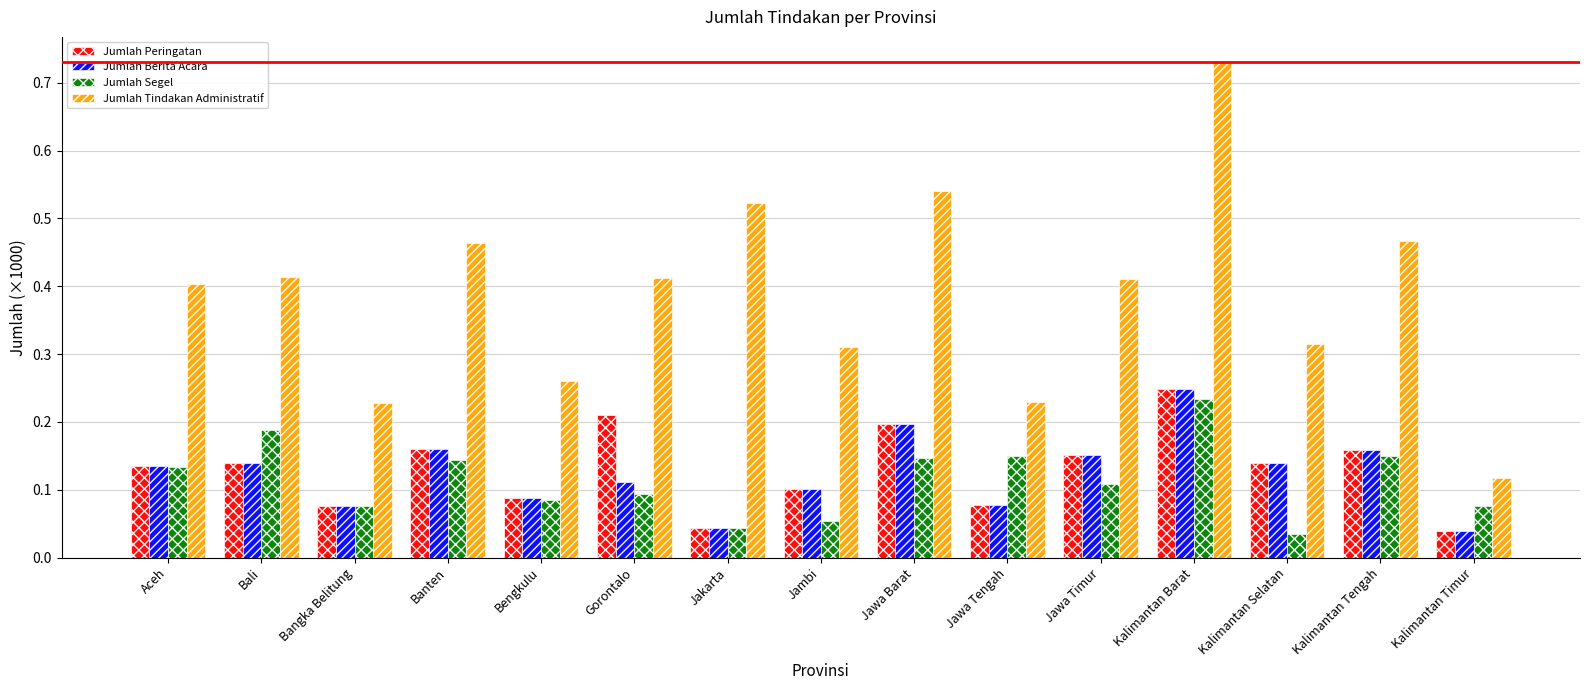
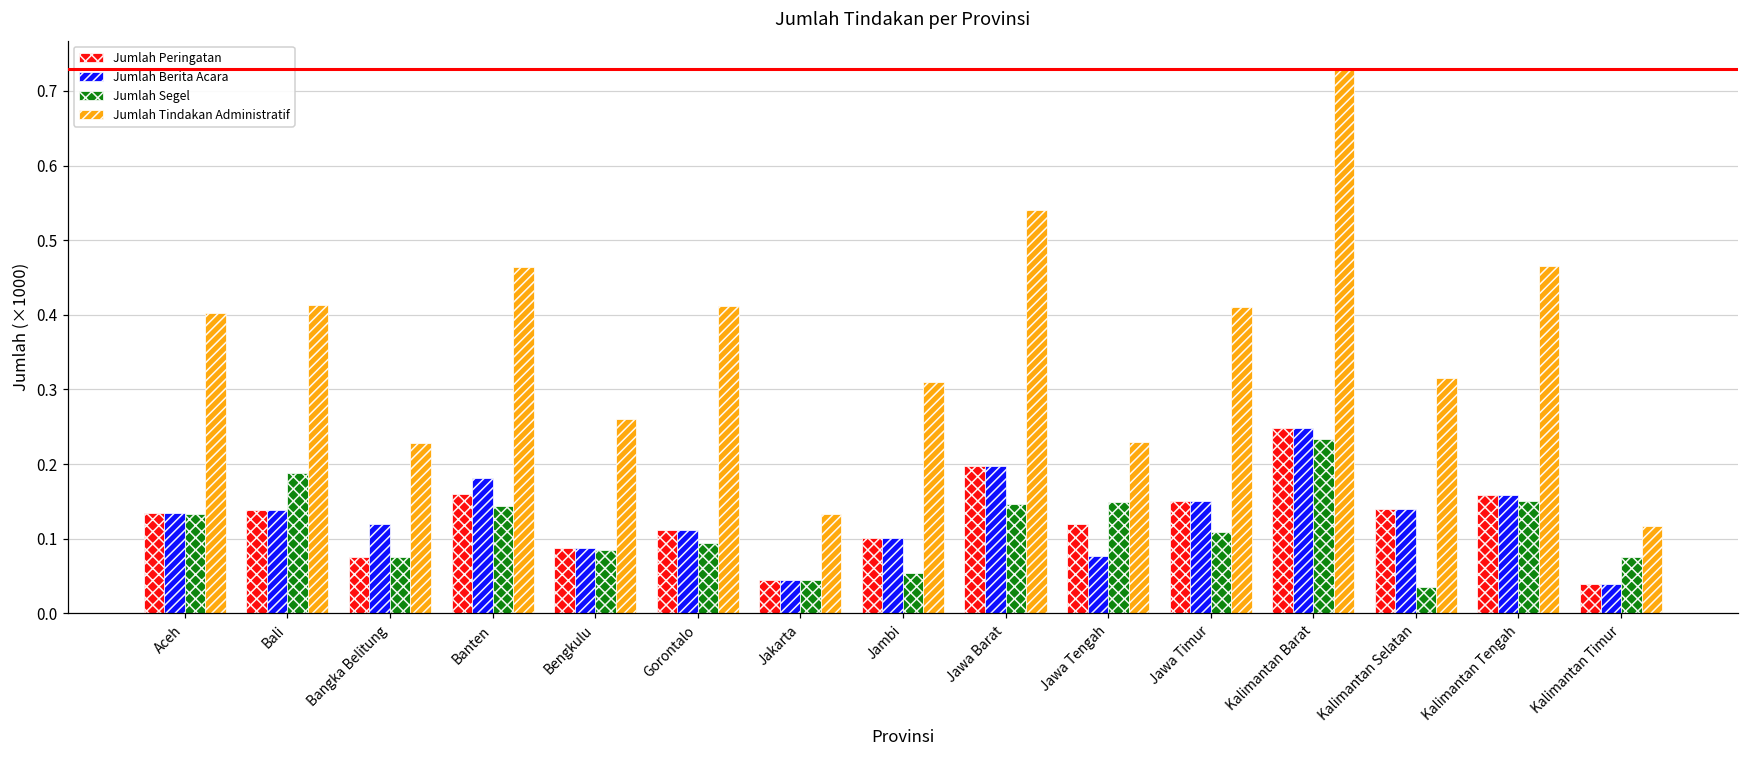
  {
    "Jumlah Peringatan": {
      "Aceh": 0.14,
      "Bali": 0.14,
      "Bangka Belitung": 0.08,
      "Banten": 0.16,
      "Bengkulu": 0.09,
-     "Gorontalo": 0.21,
+     "Gorontalo": 0.11,
      "Jakarta": 0.04,
      "Jambi": 0.10,
      "Jawa Barat": 0.20,
-     "Jawa Tengah": 0.08,
+     "Jawa Tengah": 0.12,
      "Jawa Timur": 0.15,
      "Kalimantan Barat": 0.25,
      "Kalimantan Selatan": 0.14,
      "Kalimantan Tengah": 0.16,
      "Kalimantan Timur": 0.04
    },
    "Jumlah Berita Acara": {
      "Aceh": 0.14,
      "Bali": 0.14,
-     "Bangka Belitung": 0.08,
-     "Banten": 0.16,
+     "Bangka Belitung": 0.12,
+     "Banten": 0.18,
      "Bengkulu": 0.09,
      "Gorontalo": 0.11,
      "Jakarta": 0.04,
      "Jambi": 0.10,
      "Jawa Barat": 0.20,
      "Jawa Tengah": 0.08,
      "Jawa Timur": 0.15,
      "Kalimantan Barat": 0.25,
      "Kalimantan Selatan": 0.14,
      "Kalimantan Tengah": 0.16,
      "Kalimantan Timur": 0.04
    },
    "Jumlah Segel": {
      "Aceh": 0.13,
      "Bali": 0.19,
      "Bangka Belitung": 0.08,
      "Banten": 0.14,
      "Bengkulu": 0.09,
      "Gorontalo": 0.09,
      "Jakarta": 0.04,
      "Jambi": 0.05,
      "Jawa Barat": 0.15,
      "Jawa Tengah": 0.15,
      "Jawa Timur": 0.11,
      "Kalimantan Barat": 0.23,
      "Kalimantan Selatan": 0.04,
      "Kalimantan Tengah": 0.15,
      "Kalimantan Timur": 0.08
    },
    "Jumlah Tindakan Administratif": {
      "Aceh": 0.40,
      "Bali": 0.41,
      "Bangka Belitung": 0.23,
      "Banten": 0.46,
      "Bengkulu": 0.26,
      "Gorontalo": 0.41,
-     "Jakarta": 0.52,
+     "Jakarta": 0.13,
      "Jambi": 0.31,
      "Jawa Barat": 0.54,
      "Jawa Tengah": 0.23,
      "Jawa Timur": 0.41,
      "Kalimantan Barat": 0.73,
      "Kalimantan Selatan": 0.32,
      "Kalimantan Tengah": 0.47,
      "Kalimantan Timur": 0.12
    }
  }
